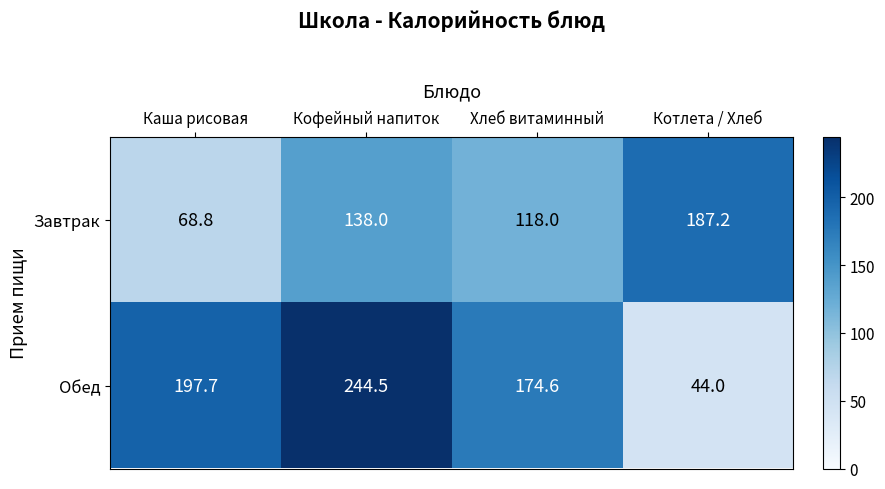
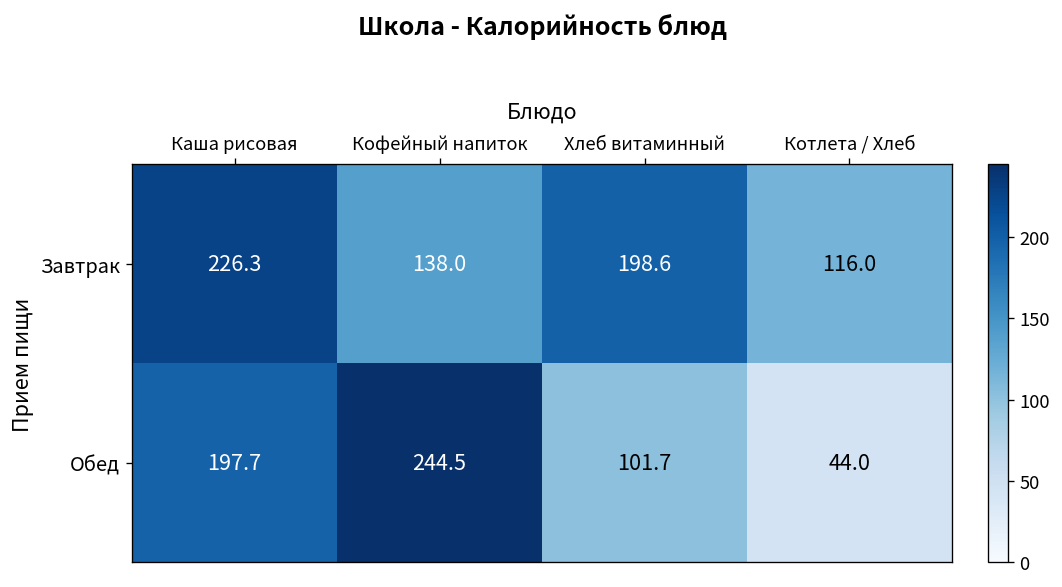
  {
    "Завтрак": {
-     "Каша рисовая": 68.8,
+     "Каша рисовая": 226.3,
      "Кофейный напиток": 138.0,
-     "Хлеб витаминный": 118.0,
-     "Котлета / Хлеб": 187.2
+     "Хлеб витаминный": 198.6,
+     "Котлета / Хлеб": 116.0
    },
    "Обед": {
      "Каша рисовая": 197.7,
      "Кофейный напиток": 244.5,
-     "Хлеб витаминный": 174.6,
+     "Хлеб витаминный": 101.7,
      "Котлета / Хлеб": 44.0
    }
  }
